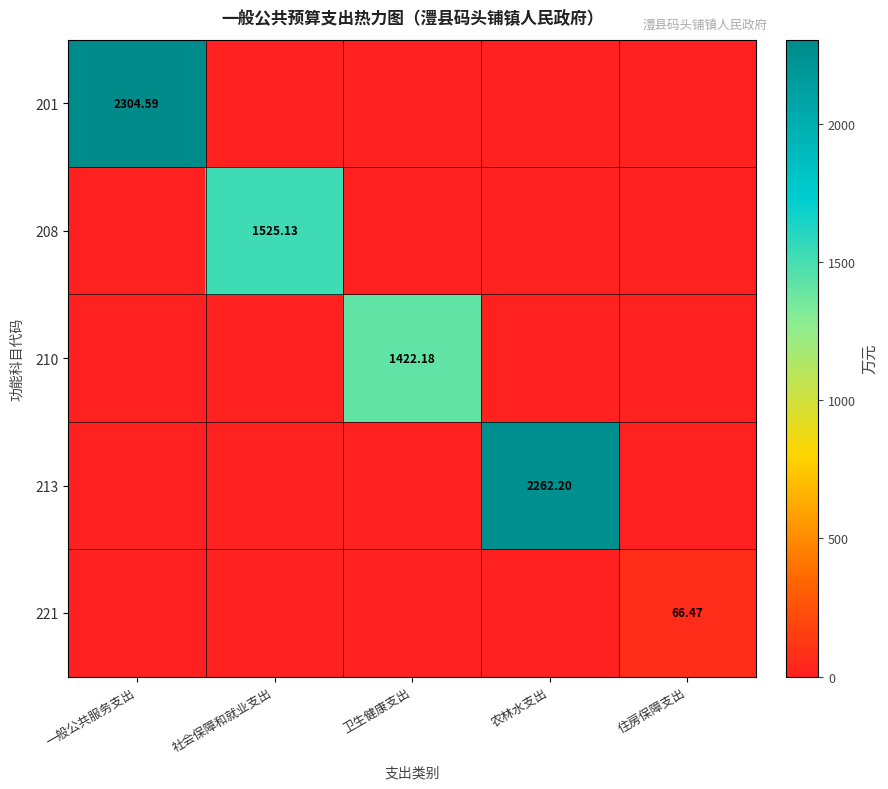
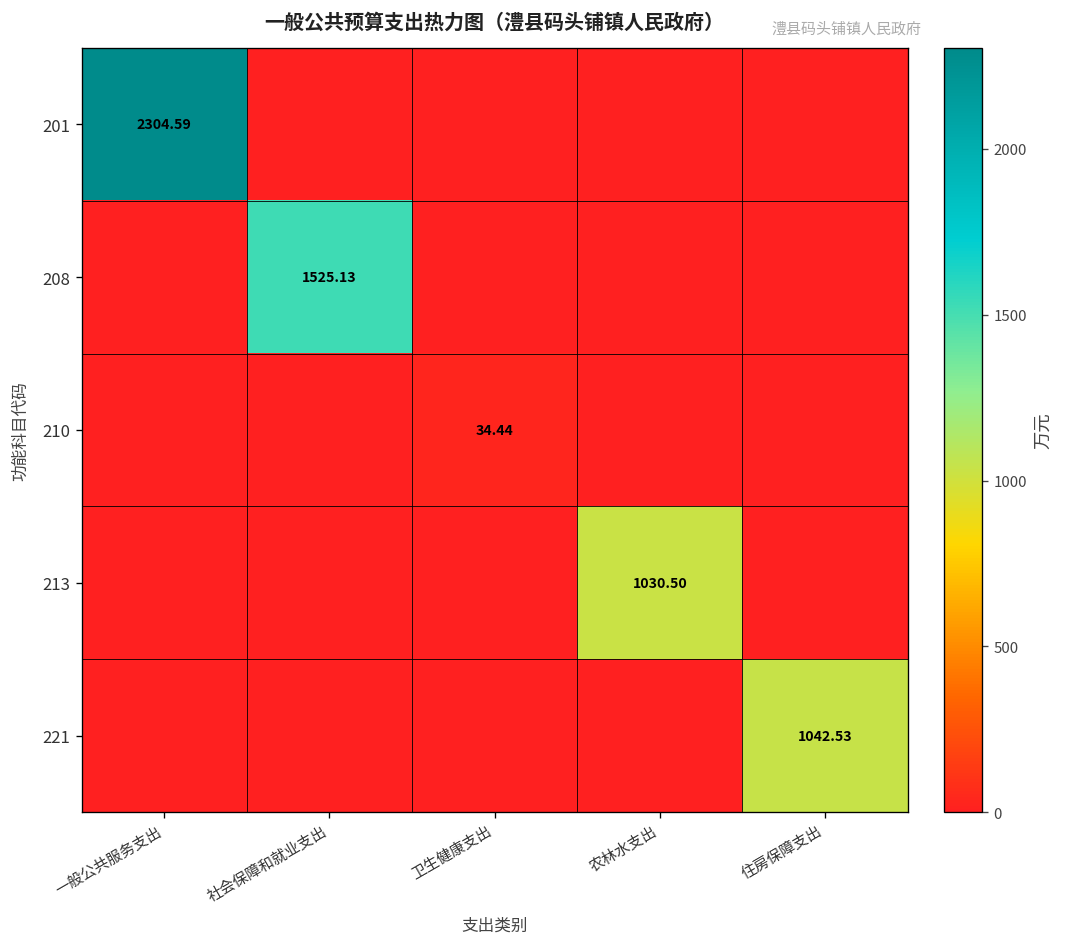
  {
    "201": {
      "一般公共服务支出": 2304.59
    },
    "208": {
      "社会保障和就业支出": 1525.13
    },
    "210": {
-     "卫生健康支出": 1422.18
+     "卫生健康支出": 34.44
    },
    "213": {
-     "农林水支出": 2262.20
+     "农林水支出": 1030.50
    },
    "221": {
-     "住房保障支出": 66.47
+     "住房保障支出": 1042.53
    }
  }
